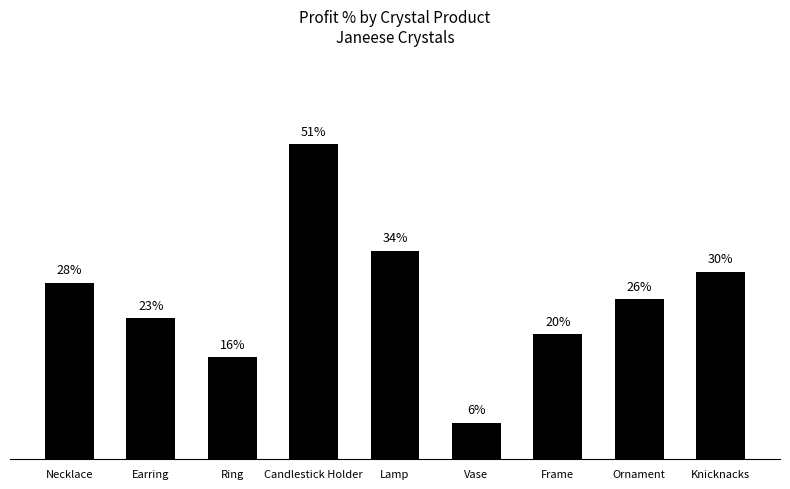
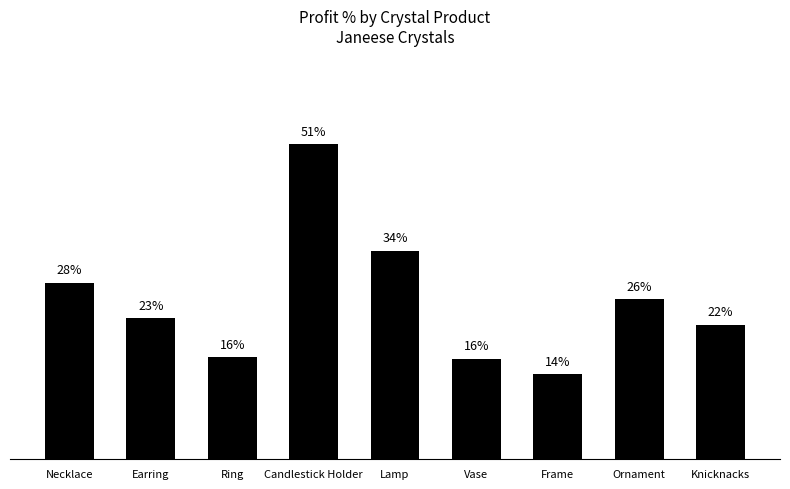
  {
    "Necklace": "28%",
    "Earring": "23%",
    "Ring": "16%",
    "Candlestick Holder": "51%",
    "Lamp": "34%",
-   "Vase": "6%",
-   "Frame": "20%",
+   "Vase": "16%",
+   "Frame": "14%",
    "Ornament": "26%",
-   "Knicknacks": "30%"
+   "Knicknacks": "22%"
  }
